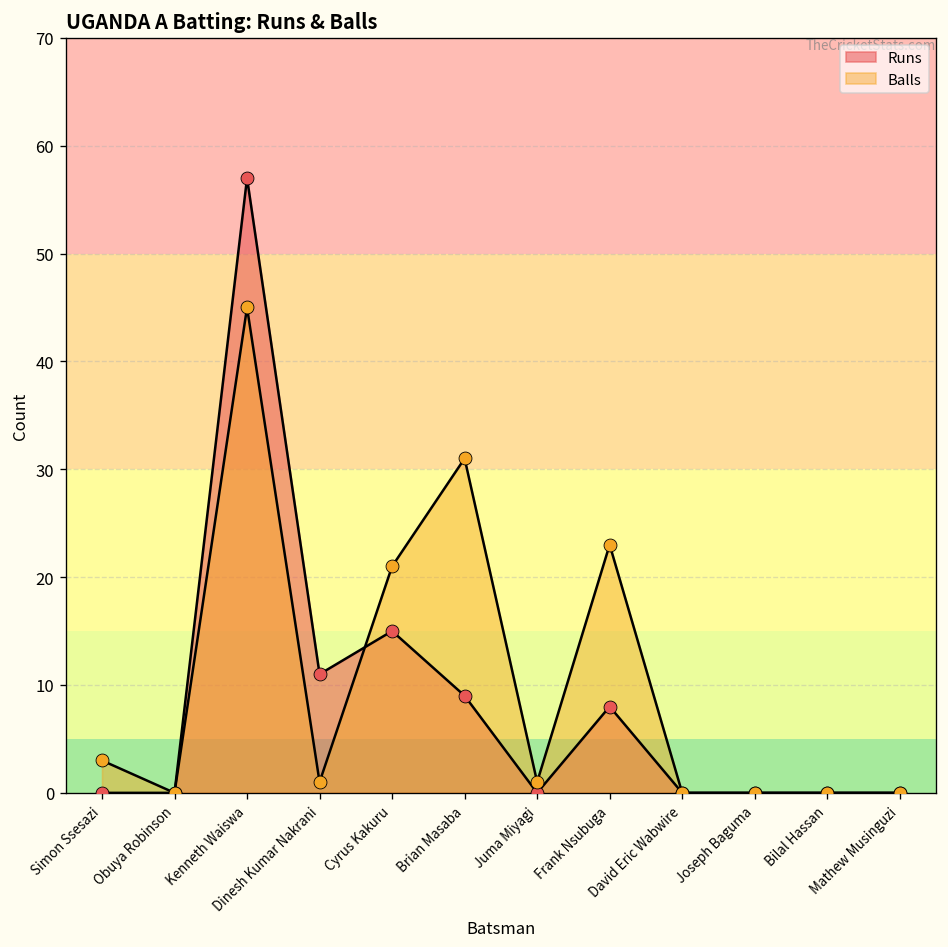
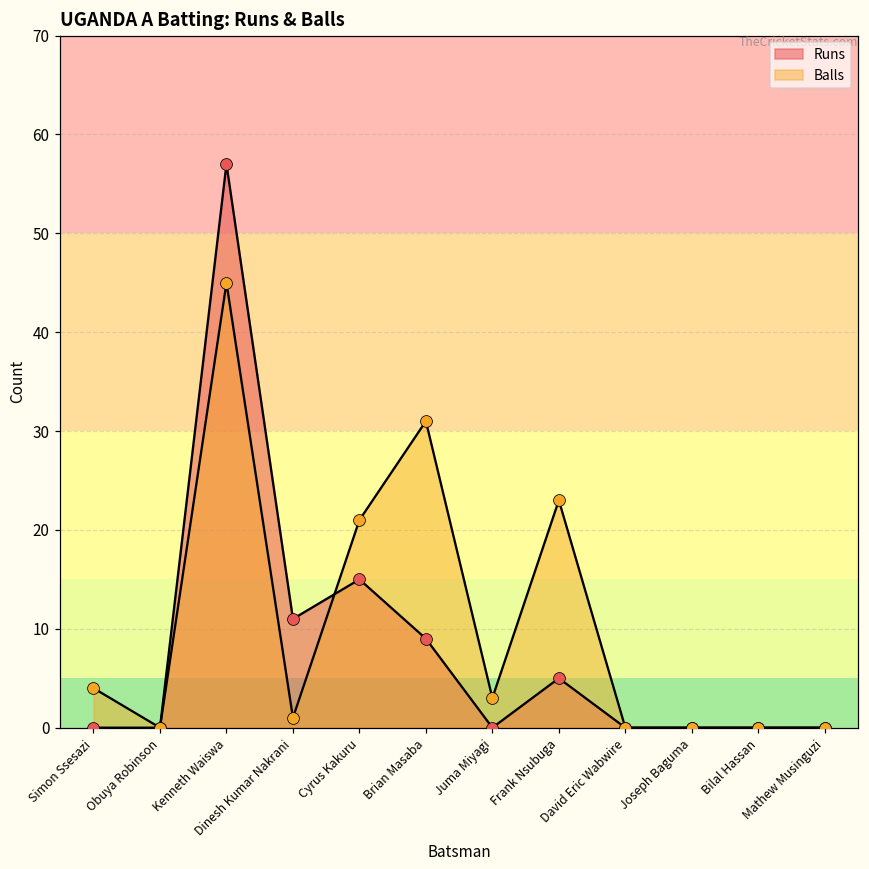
  {
    "Runs": {
      "Simon Ssesazi": 0,
      "Kenneth Waiswa": 57,
      "Dinesh Kumar Nakrani": 11,
      "Cyrus Kakuru": 15,
      "Brian Masaba": 9,
      "Juma Miyagi": 0,
-     "Frank Nsubuga": 8
+     "Frank Nsubuga": 5
    },
    "Balls": {
-     "Simon Ssesazi": 3,
+     "Simon Ssesazi": 4,
      "Kenneth Waiswa": 45,
      "Dinesh Kumar Nakrani": 1,
      "Cyrus Kakuru": 21,
      "Brian Masaba": 31,
-     "Juma Miyagi": 1,
+     "Juma Miyagi": 3,
      "Frank Nsubuga": 23
    }
  }
